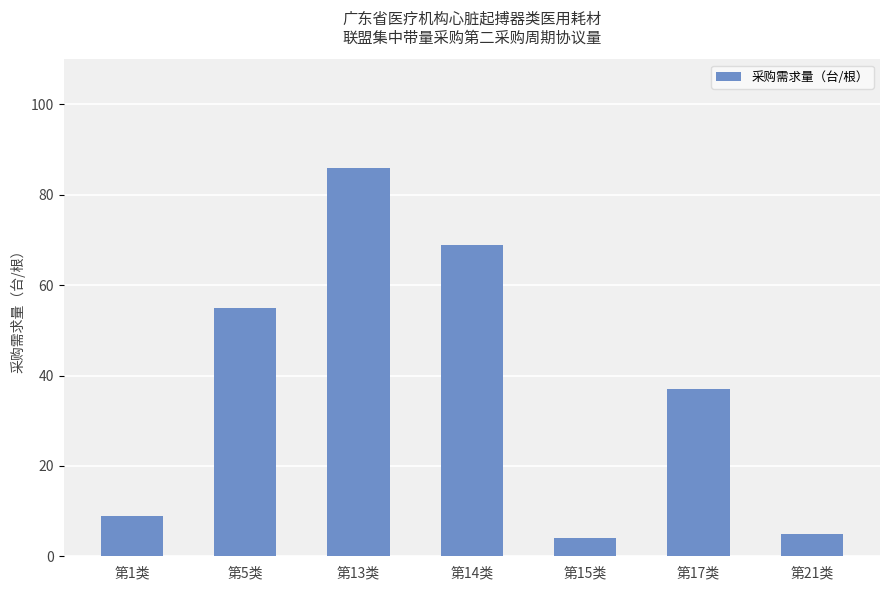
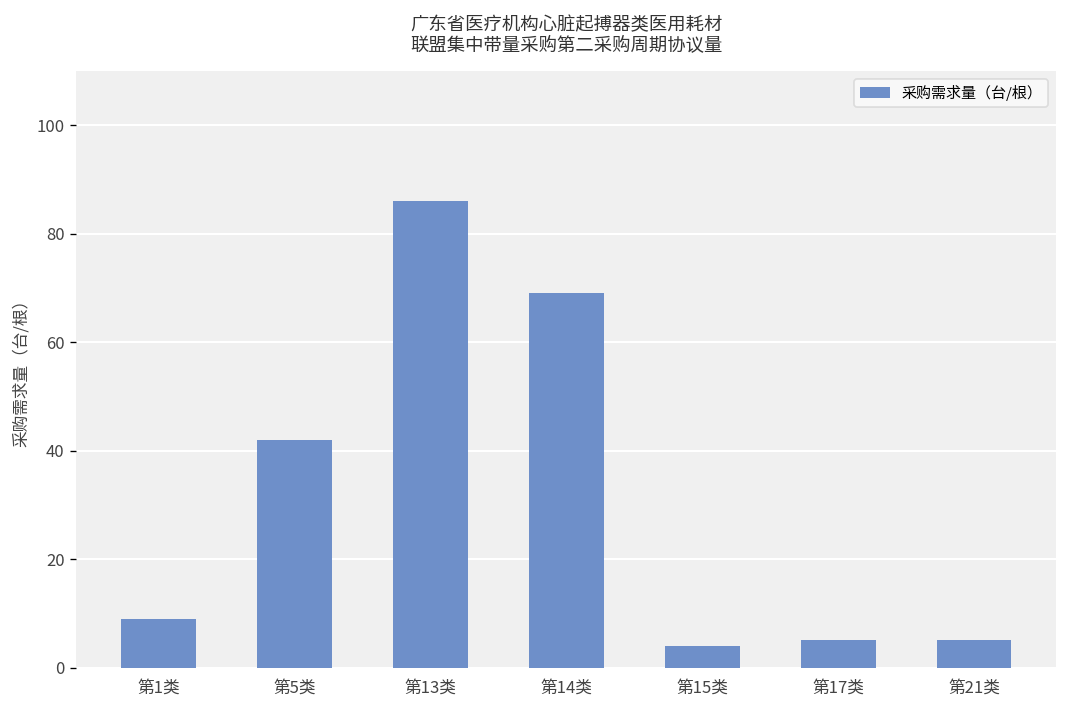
  {
    "第1类": 9,
-   "第5类": 55,
+   "第5类": 42,
    "第13类": 86,
    "第14类": 69,
    "第15类": 4,
-   "第17类": 37,
+   "第17类": 5,
    "第21类": 5
  }
